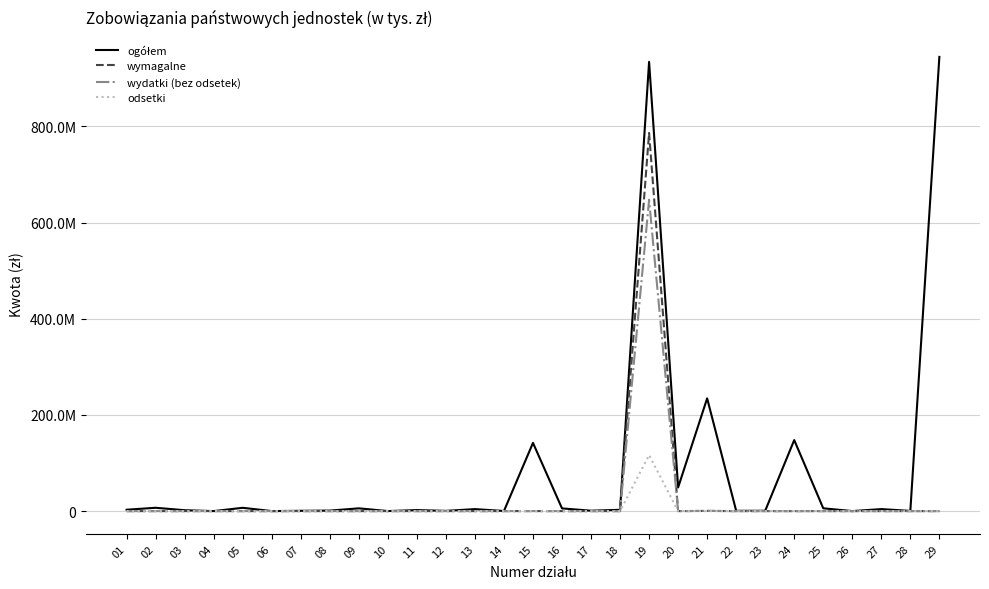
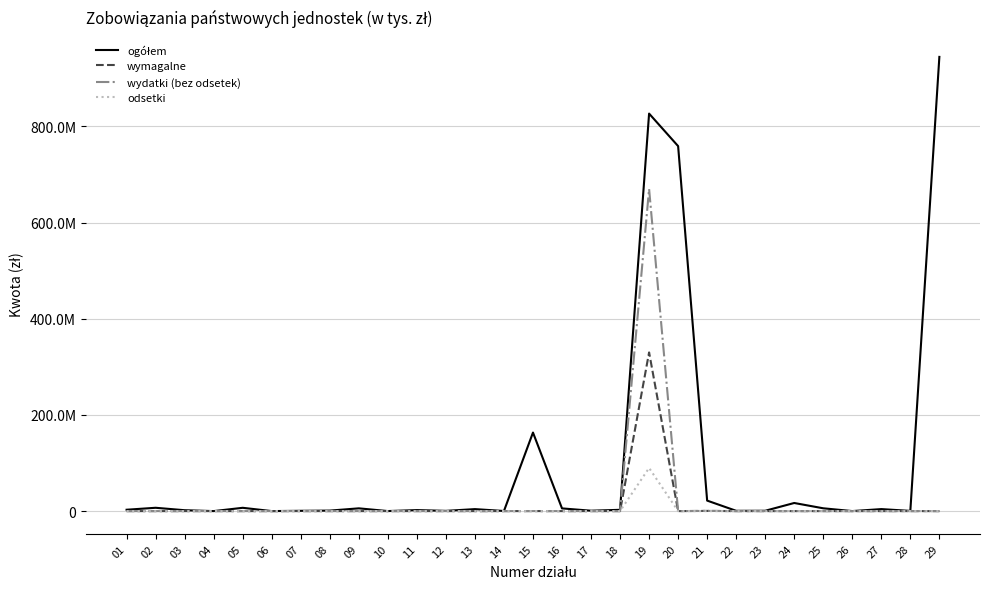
  {
    "ogółem": {
      "02": 10000000,
      "05": 10000000,
      "09": 10000000,
-     "15": 140000000,
+     "15": 160000000,
      "16": 10000000,
-     "19": 930000000,
-     "20": 50000000,
-     "21": 230000000,
-     "24": 150000000,
+     "19": 830000000,
+     "20": 760000000,
+     "21": 20000000,
+     "24": 20000000,
      "25": 10000000,
      "29": 940000000
    },
    "wymagalne": {
-     "19": 790000000
+     "19": 330000000
    },
    "wydatki (bez odsetek)": {
-     "19": 650000000
+     "19": 670000000
    },
    "odsetki": {
-     "19": 120000000
+     "19": 90000000
    }
  }
